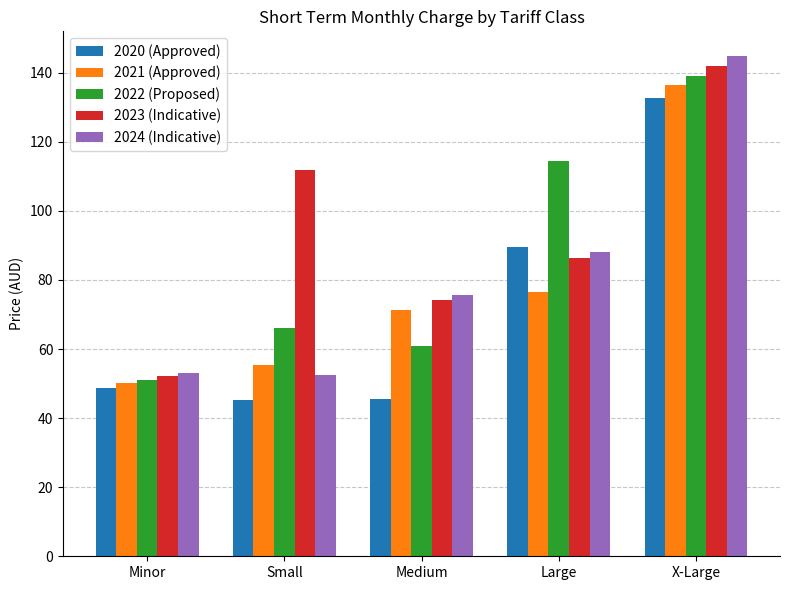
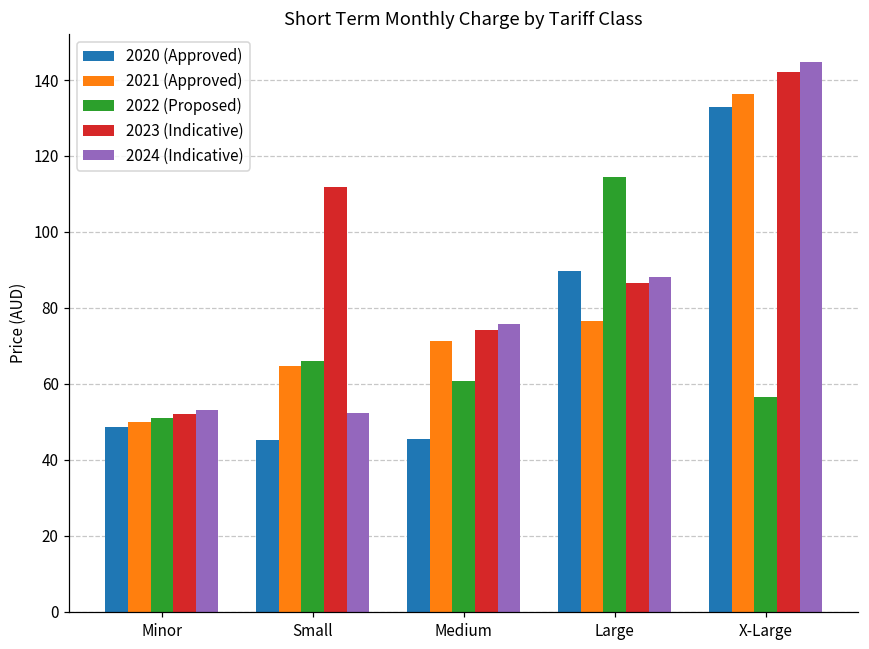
  {
    "2020 (Approved)": {
      "Minor": 49,
      "Small": 45,
      "Medium": 45,
      "Large": 90,
      "X-Large": 133
    },
    "2021 (Approved)": {
      "Minor": 50,
-     "Small": 55,
+     "Small": 65,
      "Medium": 71,
      "Large": 77,
      "X-Large": 136
    },
    "2022 (Proposed)": {
      "Minor": 51,
      "Small": 66,
      "Medium": 61,
      "Large": 114,
-     "X-Large": 139
+     "X-Large": 57
    },
    "2023 (Indicative)": {
      "Minor": 52,
      "Small": 112,
      "Medium": 74,
      "Large": 86,
      "X-Large": 142
    },
    "2024 (Indicative)": {
      "Minor": 53,
      "Small": 52,
      "Medium": 76,
      "Large": 88,
      "X-Large": 145
    }
  }
